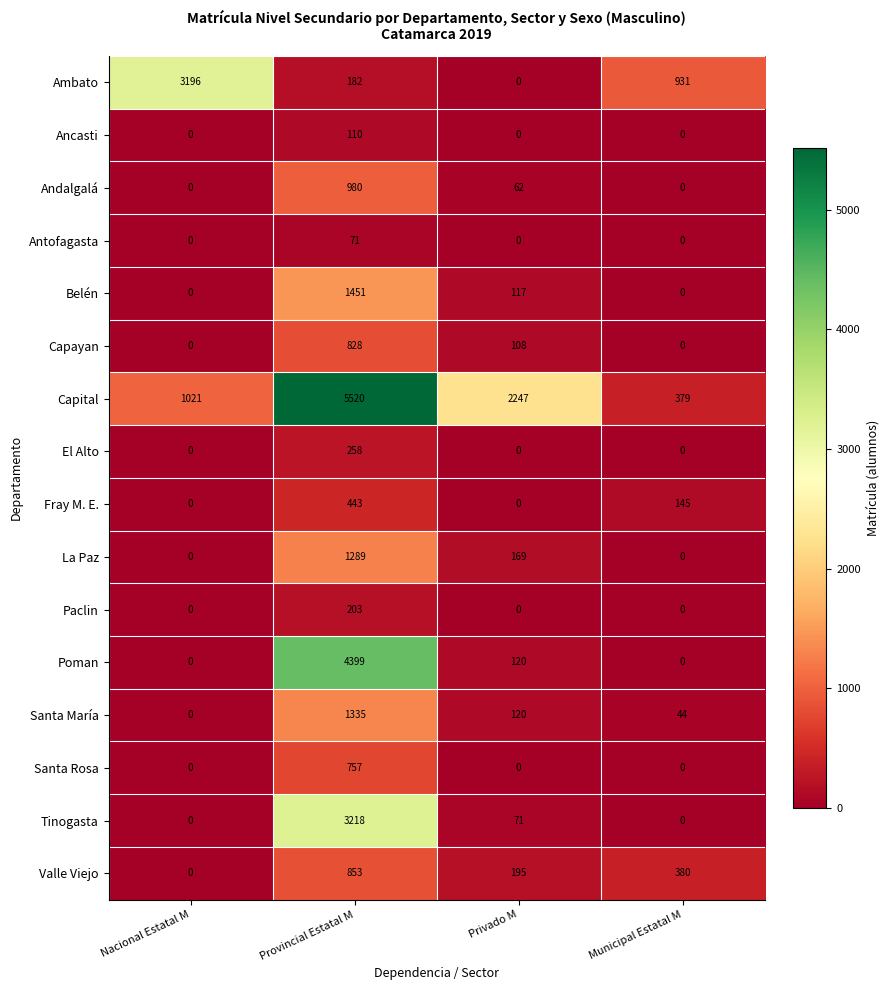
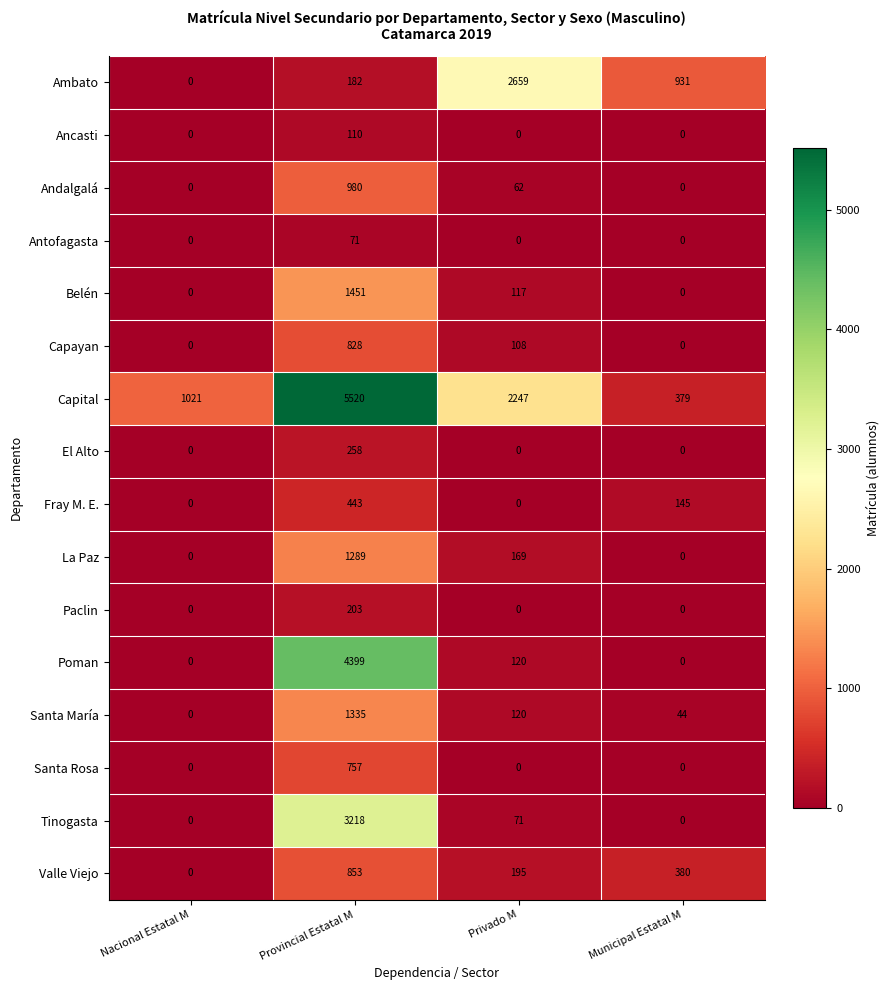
  {
    "Ambato": {
-     "Nacional Estatal M": 3196,
+     "Nacional Estatal M": 0,
      "Provincial Estatal M": 182,
-     "Privado M": 0,
+     "Privado M": 2659,
      "Municipal Estatal M": 931
    },
    "Ancasti": {
      "Nacional Estatal M": 0,
      "Provincial Estatal M": 110,
      "Privado M": 0,
      "Municipal Estatal M": 0
    },
    "Andalgalá": {
      "Nacional Estatal M": 0,
      "Provincial Estatal M": 980,
      "Privado M": 62,
      "Municipal Estatal M": 0
    },
    "Antofagasta": {
      "Nacional Estatal M": 0,
      "Provincial Estatal M": 71,
      "Privado M": 0,
      "Municipal Estatal M": 0
    },
    "Belén": {
      "Nacional Estatal M": 0,
      "Provincial Estatal M": 1451,
      "Privado M": 117,
      "Municipal Estatal M": 0
    },
    "Capayan": {
      "Nacional Estatal M": 0,
      "Provincial Estatal M": 828,
      "Privado M": 108,
      "Municipal Estatal M": 0
    },
    "Capital": {
      "Nacional Estatal M": 1021,
      "Provincial Estatal M": 5520,
      "Privado M": 2247,
      "Municipal Estatal M": 379
    },
    "El Alto": {
      "Nacional Estatal M": 0,
      "Provincial Estatal M": 258,
      "Privado M": 0,
      "Municipal Estatal M": 0
    },
    "Fray M. E.": {
      "Nacional Estatal M": 0,
      "Provincial Estatal M": 443,
      "Privado M": 0,
      "Municipal Estatal M": 145
    },
    "La Paz": {
      "Nacional Estatal M": 0,
      "Provincial Estatal M": 1289,
      "Privado M": 169,
      "Municipal Estatal M": 0
    },
    "Paclin": {
      "Nacional Estatal M": 0,
      "Provincial Estatal M": 203,
      "Privado M": 0,
      "Municipal Estatal M": 0
    },
    "Poman": {
      "Nacional Estatal M": 0,
      "Provincial Estatal M": 4399,
      "Privado M": 120,
      "Municipal Estatal M": 0
    },
    "Santa María": {
      "Nacional Estatal M": 0,
      "Provincial Estatal M": 1335,
      "Privado M": 120,
      "Municipal Estatal M": 44
    },
    "Santa Rosa": {
      "Nacional Estatal M": 0,
      "Provincial Estatal M": 757,
      "Privado M": 0,
      "Municipal Estatal M": 0
    },
    "Tinogasta": {
      "Nacional Estatal M": 0,
      "Provincial Estatal M": 3218,
      "Privado M": 71,
      "Municipal Estatal M": 0
    },
    "Valle Viejo": {
      "Nacional Estatal M": 0,
      "Provincial Estatal M": 853,
      "Privado M": 195,
      "Municipal Estatal M": 380
    }
  }
